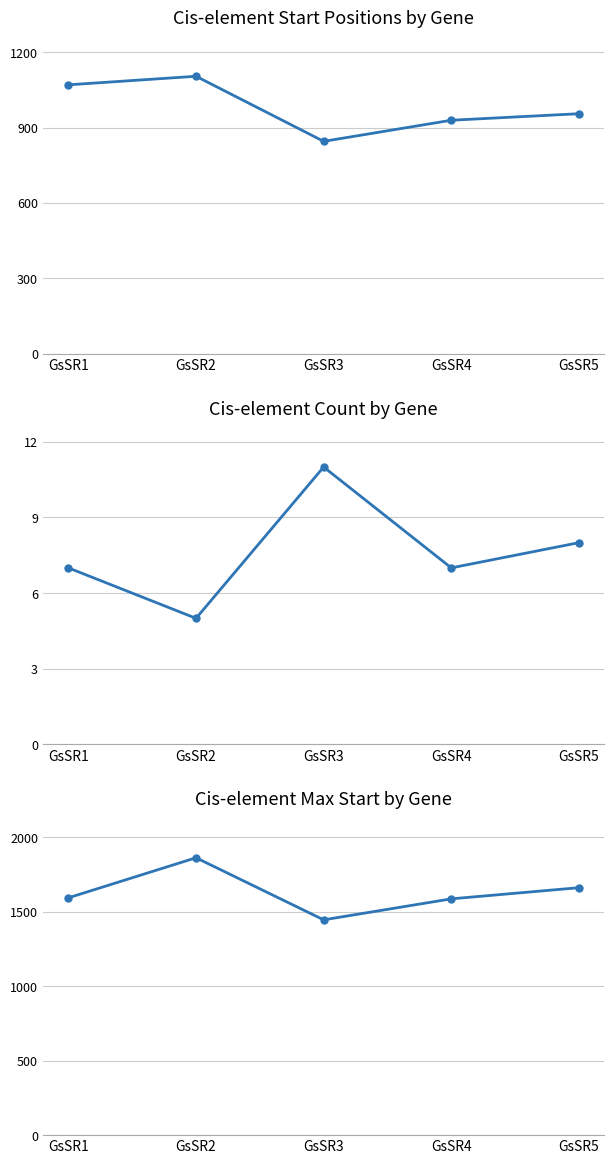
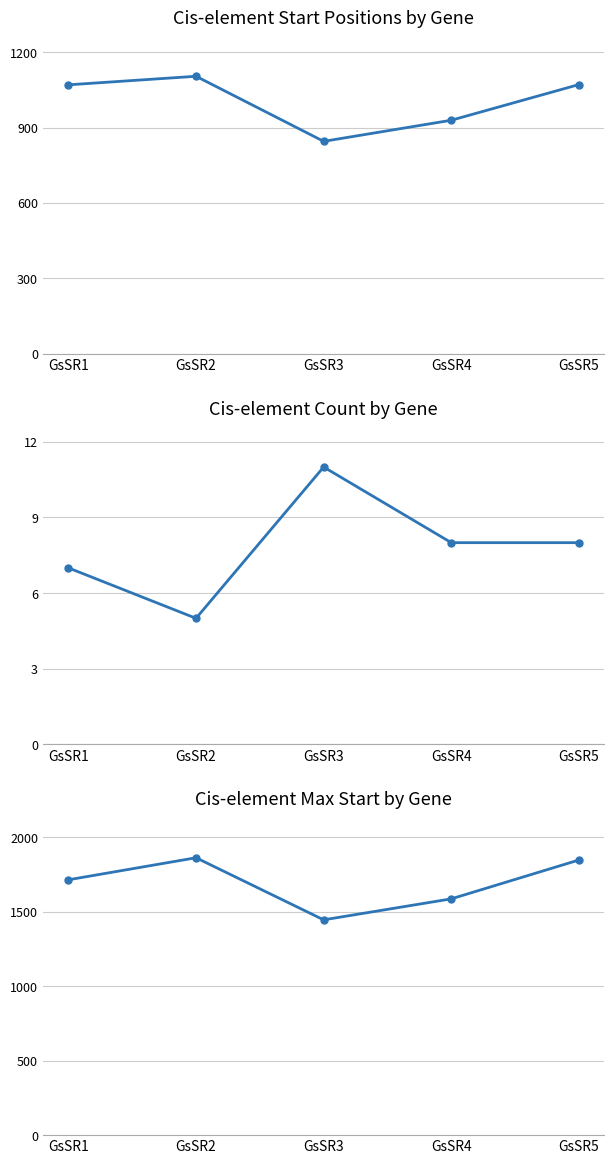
  {
    "Cis-element Start Positions by Gene": {
      "GsSR1": 1070,
      "GsSR2": 1100,
      "GsSR3": 850,
      "GsSR4": 930,
-     "GsSR5": 960
+     "GsSR5": 1070
    },
    "Cis-element Count by Gene": {
      "GsSR1": 7,
      "GsSR2": 5,
      "GsSR3": 11,
-     "GsSR4": 7,
+     "GsSR4": 8,
      "GsSR5": 8
    },
    "Cis-element Max Start by Gene": {
-     "GsSR1": 1590,
+     "GsSR1": 1720,
      "GsSR2": 1860,
      "GsSR3": 1450,
      "GsSR4": 1590,
-     "GsSR5": 1660
+     "GsSR5": 1850
    }
  }
